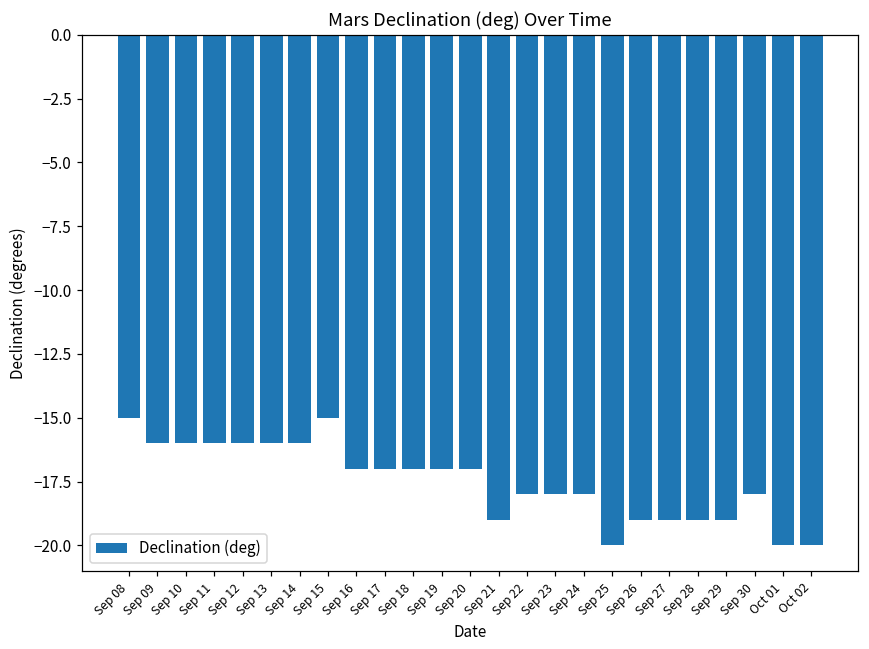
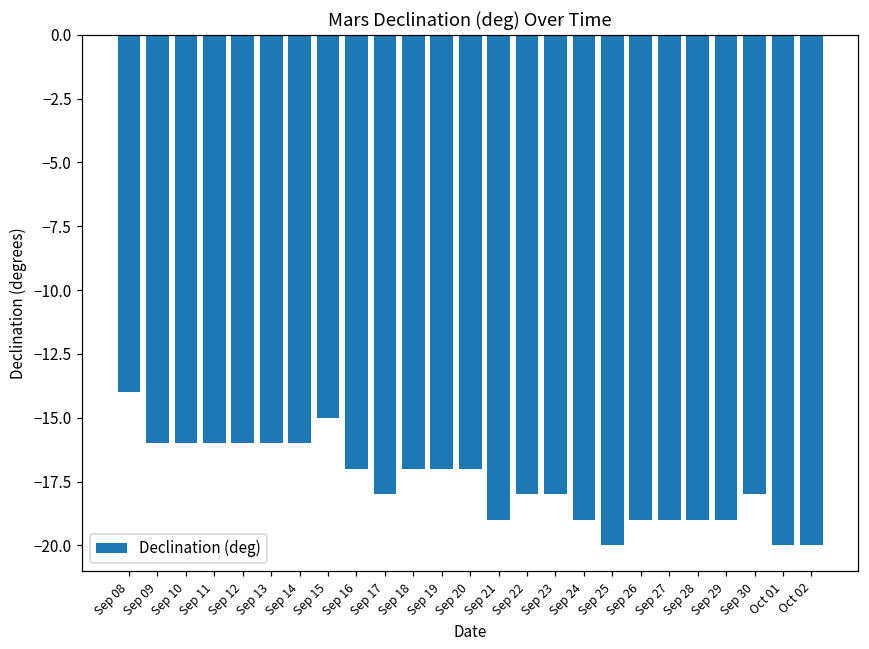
  {
-   "Sep 08": -15,
+   "Sep 08": -14,
    "Sep 09": -16,
    "Sep 10": -16,
    "Sep 11": -16,
    "Sep 12": -16,
    "Sep 13": -16,
    "Sep 14": -16,
    "Sep 15": -15,
    "Sep 16": -17,
-   "Sep 17": -17,
+   "Sep 17": -18,
    "Sep 18": -17,
    "Sep 19": -17,
    "Sep 20": -17,
    "Sep 21": -19,
    "Sep 22": -18,
    "Sep 23": -18,
-   "Sep 24": -18,
+   "Sep 24": -19,
    "Sep 25": -20,
    "Sep 26": -19,
    "Sep 27": -19,
    "Sep 28": -19,
    "Sep 29": -19,
    "Sep 30": -18,
    "Oct 01": -20,
    "Oct 02": -20
  }
